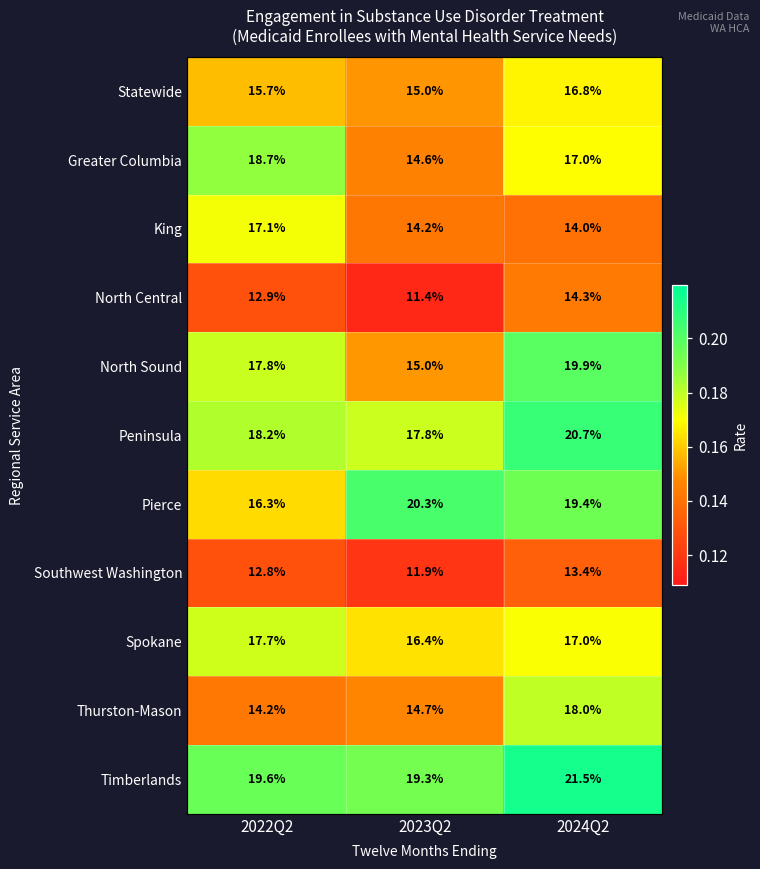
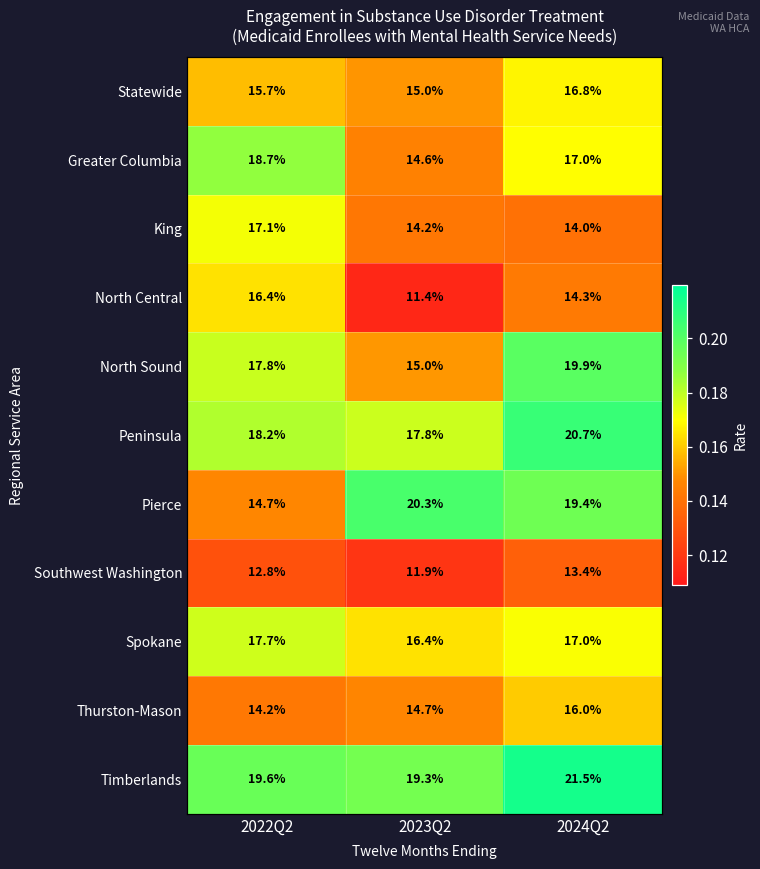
  {
    "Statewide": {
      "2022Q2": "15.7%",
      "2023Q2": "15.0%",
      "2024Q2": "16.8%"
    },
    "Greater Columbia": {
      "2022Q2": "18.7%",
      "2023Q2": "14.6%",
      "2024Q2": "17.0%"
    },
    "King": {
      "2022Q2": "17.1%",
      "2023Q2": "14.2%",
      "2024Q2": "14.0%"
    },
    "North Central": {
-     "2022Q2": "12.9%",
+     "2022Q2": "16.4%",
      "2023Q2": "11.4%",
      "2024Q2": "14.3%"
    },
    "North Sound": {
      "2022Q2": "17.8%",
      "2023Q2": "15.0%",
      "2024Q2": "19.9%"
    },
    "Peninsula": {
      "2022Q2": "18.2%",
      "2023Q2": "17.8%",
      "2024Q2": "20.7%"
    },
    "Pierce": {
-     "2022Q2": "16.3%",
+     "2022Q2": "14.7%",
      "2023Q2": "20.3%",
      "2024Q2": "19.4%"
    },
    "Southwest Washington": {
      "2022Q2": "12.8%",
      "2023Q2": "11.9%",
      "2024Q2": "13.4%"
    },
    "Spokane": {
      "2022Q2": "17.7%",
      "2023Q2": "16.4%",
      "2024Q2": "17.0%"
    },
    "Thurston-Mason": {
      "2022Q2": "14.2%",
      "2023Q2": "14.7%",
-     "2024Q2": "18.0%"
+     "2024Q2": "16.0%"
    },
    "Timberlands": {
      "2022Q2": "19.6%",
      "2023Q2": "19.3%",
      "2024Q2": "21.5%"
    }
  }
